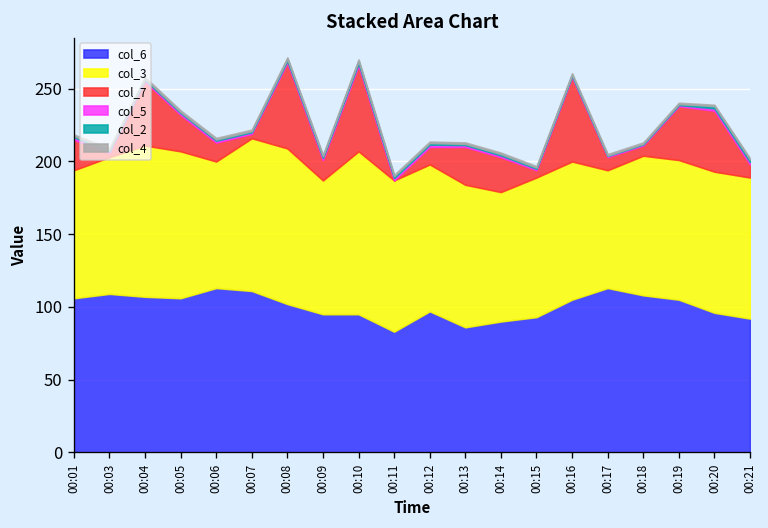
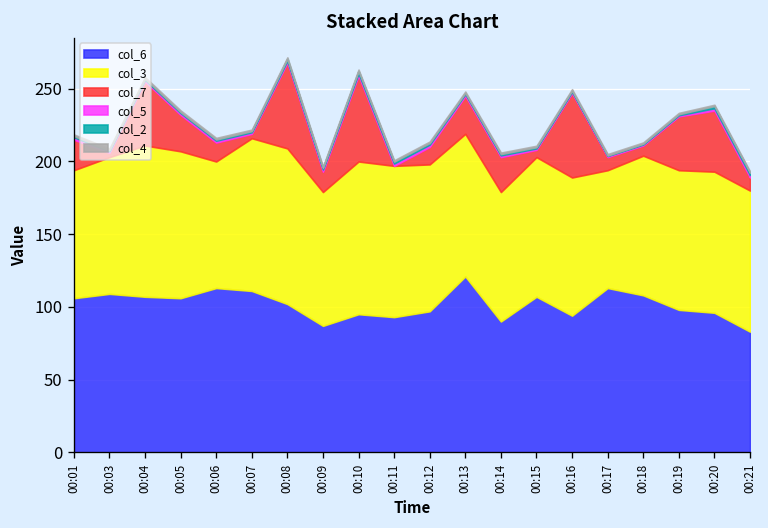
  {
    "col_6": {
      "00:01": 106,
      "00:03": 109,
      "00:04": 107,
      "00:05": 106,
      "00:06": 113,
      "00:07": 111,
      "00:08": 102,
-     "00:09": 95,
+     "00:09": 87,
      "00:10": 95,
-     "00:11": 83,
+     "00:11": 93,
      "00:12": 97,
-     "00:13": 86,
+     "00:13": 121,
      "00:14": 90,
-     "00:15": 93,
-     "00:16": 105,
+     "00:15": 107,
+     "00:16": 94,
      "00:17": 113,
      "00:18": 108,
-     "00:19": 105,
+     "00:19": 98,
      "00:20": 96,
-     "00:21": 92
+     "00:21": 83
    },
    "col_3": {
      "00:01": 88,
      "00:03": 94,
      "00:05": 101,
      "00:06": 87,
      "00:07": 105,
      "00:08": 107,
      "00:09": 92,
-     "00:10": 112,
+     "00:10": 105,
      "00:12": 101,
      "00:13": 98,
      "00:14": 89,
      "00:15": 96,
      "00:16": 95,
      "00:17": 81,
      "00:18": 96,
      "00:19": 96,
      "00:20": 97,
      "00:21": 97
    }
  }
